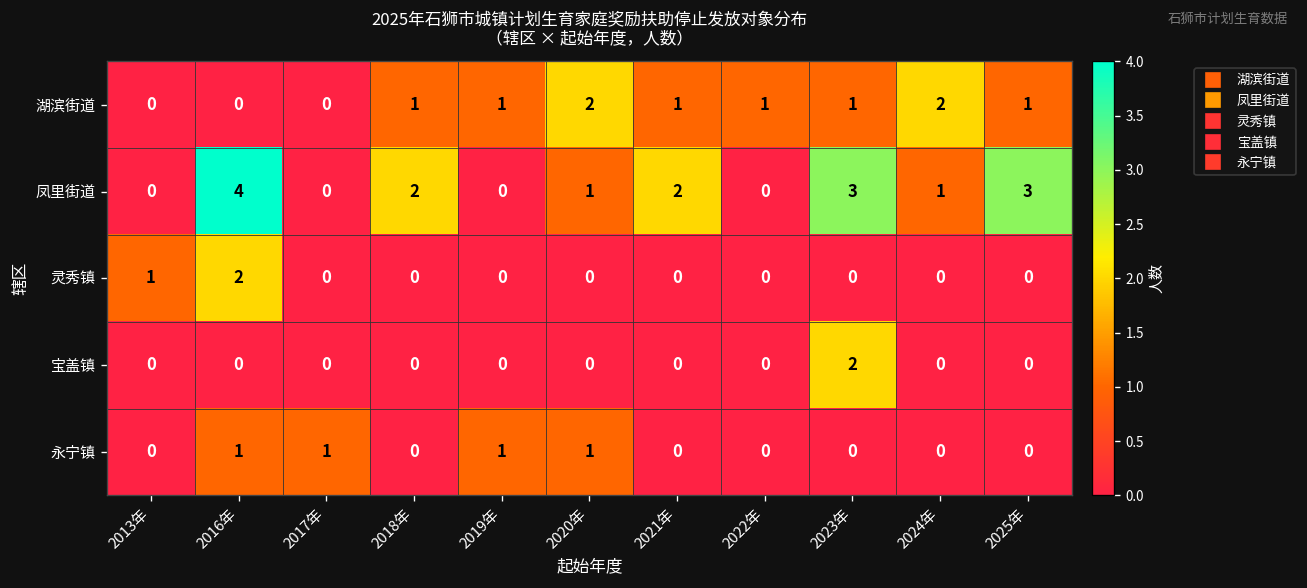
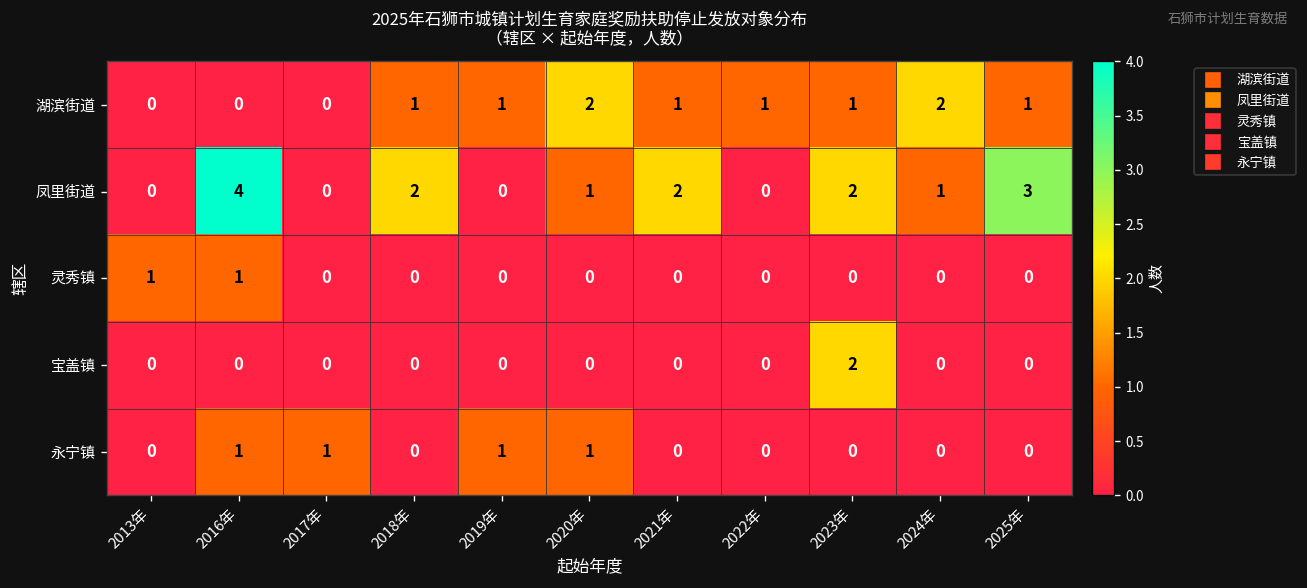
  {
    "湖滨街道": {
      "2013年": 0,
      "2016年": 0,
      "2017年": 0,
      "2018年": 1,
      "2019年": 1,
      "2020年": 2,
      "2021年": 1,
      "2022年": 1,
      "2023年": 1,
      "2024年": 2,
      "2025年": 1
    },
    "凤里街道": {
      "2013年": 0,
      "2016年": 4,
      "2017年": 0,
      "2018年": 2,
      "2019年": 0,
      "2020年": 1,
      "2021年": 2,
      "2022年": 0,
-     "2023年": 3,
+     "2023年": 2,
      "2024年": 1,
      "2025年": 3
    },
    "灵秀镇": {
      "2013年": 1,
-     "2016年": 2,
+     "2016年": 1,
      "2017年": 0,
      "2018年": 0,
      "2019年": 0,
      "2020年": 0,
      "2021年": 0,
      "2022年": 0,
      "2023年": 0,
      "2024年": 0,
      "2025年": 0
    },
    "宝盖镇": {
      "2013年": 0,
      "2016年": 0,
      "2017年": 0,
      "2018年": 0,
      "2019年": 0,
      "2020年": 0,
      "2021年": 0,
      "2022年": 0,
      "2023年": 2,
      "2024年": 0,
      "2025年": 0
    },
    "永宁镇": {
      "2013年": 0,
      "2016年": 1,
      "2017年": 1,
      "2018年": 0,
      "2019年": 1,
      "2020年": 1,
      "2021年": 0,
      "2022年": 0,
      "2023年": 0,
      "2024年": 0,
      "2025年": 0
    }
  }
